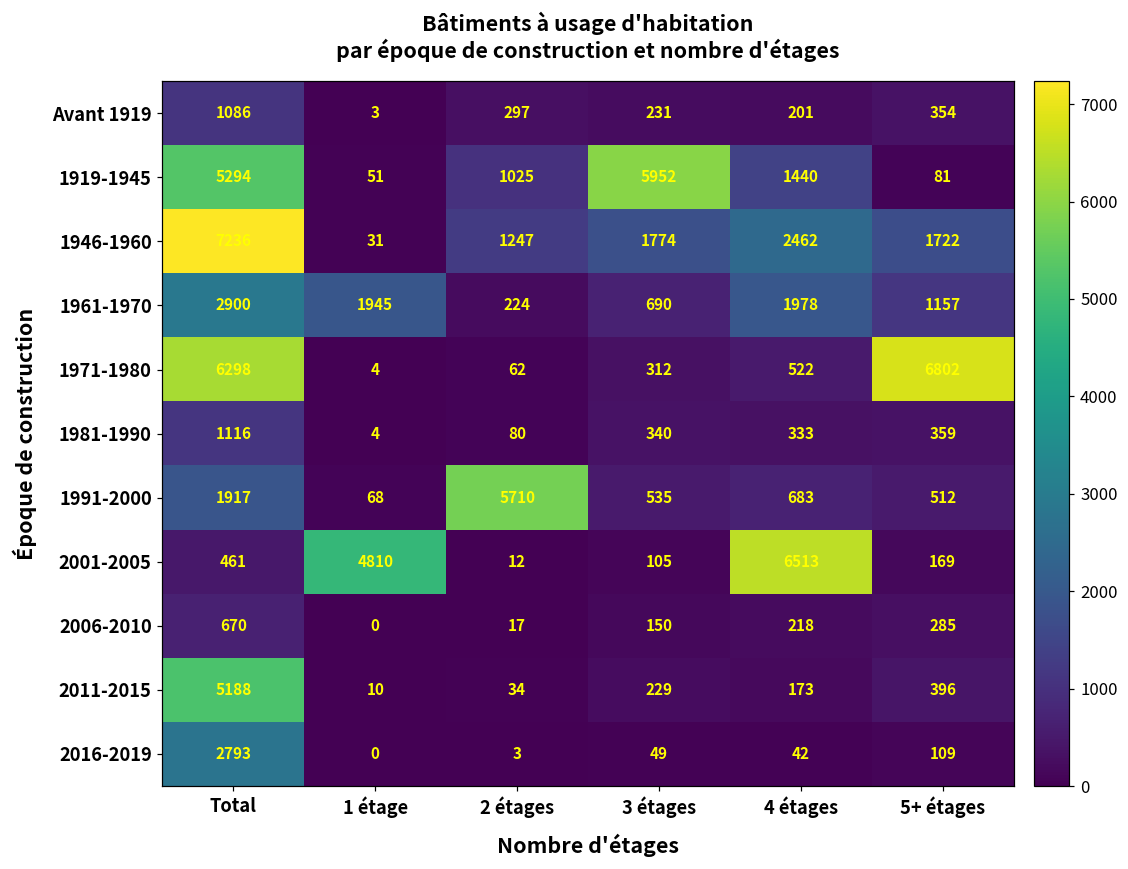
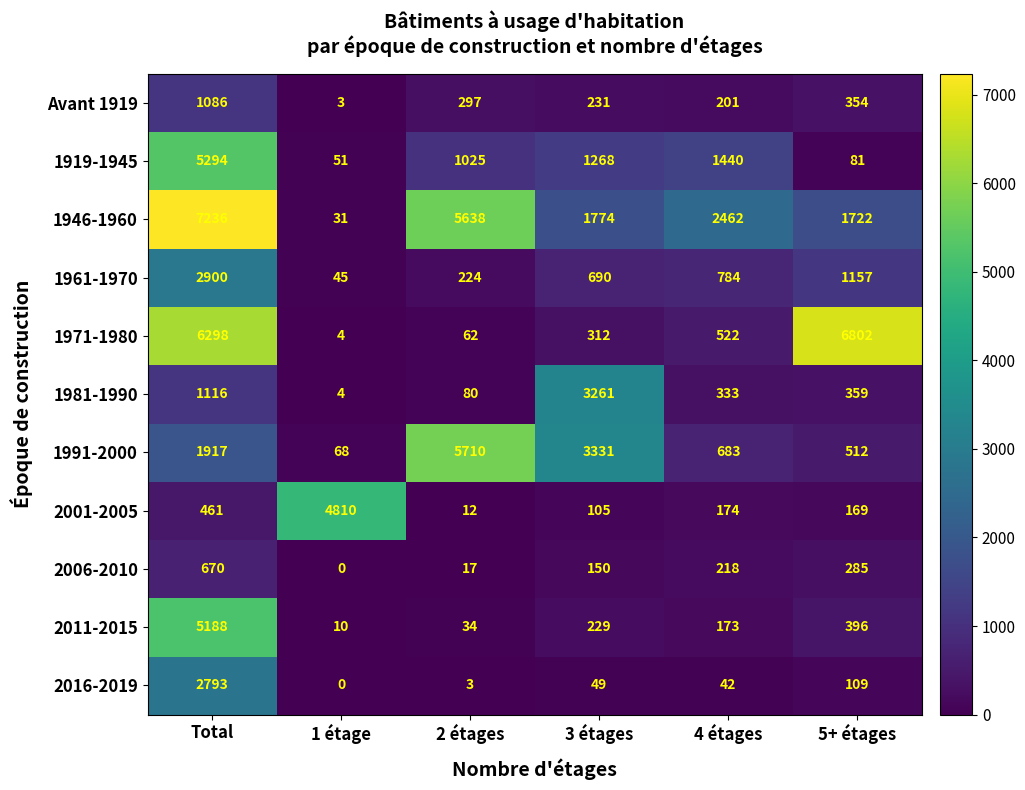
  {
    "Avant 1919": {
      "Total": 1086,
      "1 étage": 3,
      "2 étages": 297,
      "3 étages": 231,
      "4 étages": 201,
      "5+ étages": 354
    },
    "1919-1945": {
      "Total": 5294,
      "1 étage": 51,
      "2 étages": 1025,
-     "3 étages": 5952,
+     "3 étages": 1268,
      "4 étages": 1440,
      "5+ étages": 81
    },
    "1946-1960": {
      "1 étage": 31,
-     "2 étages": 1247,
+     "2 étages": 5638,
      "3 étages": 1774,
      "4 étages": 2462,
      "5+ étages": 1722
    },
    "1961-1970": {
      "Total": 2900,
-     "1 étage": 1945,
+     "1 étage": 45,
      "2 étages": 224,
      "3 étages": 690,
-     "4 étages": 1978,
+     "4 étages": 784,
      "5+ étages": 1157
    },
    "1971-1980": {
      "Total": 6298,
      "1 étage": 4,
      "2 étages": 62,
      "3 étages": 312,
      "4 étages": 522
    },
    "1981-1990": {
      "Total": 1116,
      "1 étage": 4,
      "2 étages": 80,
-     "3 étages": 340,
+     "3 étages": 3261,
      "4 étages": 333,
      "5+ étages": 359
    },
    "1991-2000": {
      "Total": 1917,
      "1 étage": 68,
      "2 étages": 5710,
-     "3 étages": 535,
+     "3 étages": 3331,
      "4 étages": 683,
      "5+ étages": 512
    },
    "2001-2005": {
      "Total": 461,
      "1 étage": 4810,
      "2 étages": 12,
      "3 étages": 105,
-     "4 étages": 6513,
+     "4 étages": 174,
      "5+ étages": 169
    },
    "2006-2010": {
      "Total": 670,
      "1 étage": 0,
      "2 étages": 17,
      "3 étages": 150,
      "4 étages": 218,
      "5+ étages": 285
    },
    "2011-2015": {
      "Total": 5188,
      "1 étage": 10,
      "2 étages": 34,
      "3 étages": 229,
      "4 étages": 173,
      "5+ étages": 396
    },
    "2016-2019": {
      "Total": 2793,
      "1 étage": 0,
      "2 étages": 3,
      "3 étages": 49,
      "4 étages": 42,
      "5+ étages": 109
    }
  }
